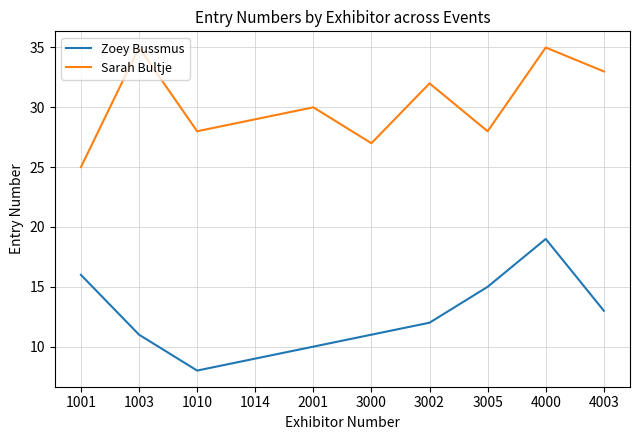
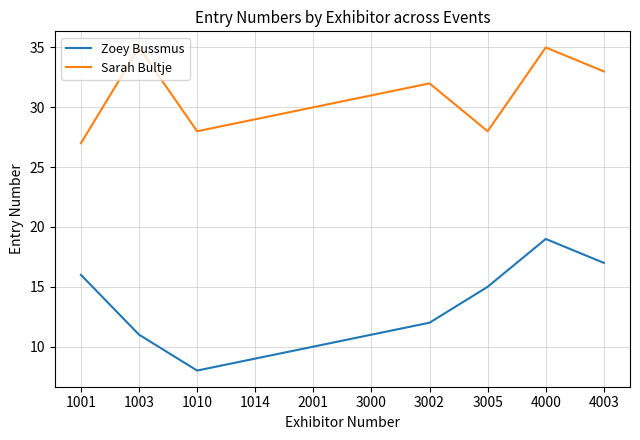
  {
    "Zoey Bussmus": {
      "1001": 16,
      "1003": 11,
      "1010": 8,
      "1014": 9,
      "2001": 10,
      "3000": 11,
      "3002": 12,
      "3005": 15,
      "4000": 19,
-     "4003": 13
+     "4003": 17
    },
    "Sarah Bultje": {
-     "1001": 25,
+     "1001": 27,
      "1010": 28,
      "1014": 29,
      "2001": 30,
-     "3000": 27,
+     "3000": 31,
      "3002": 32,
      "3005": 28,
      "4000": 35,
      "4003": 33
    }
  }
